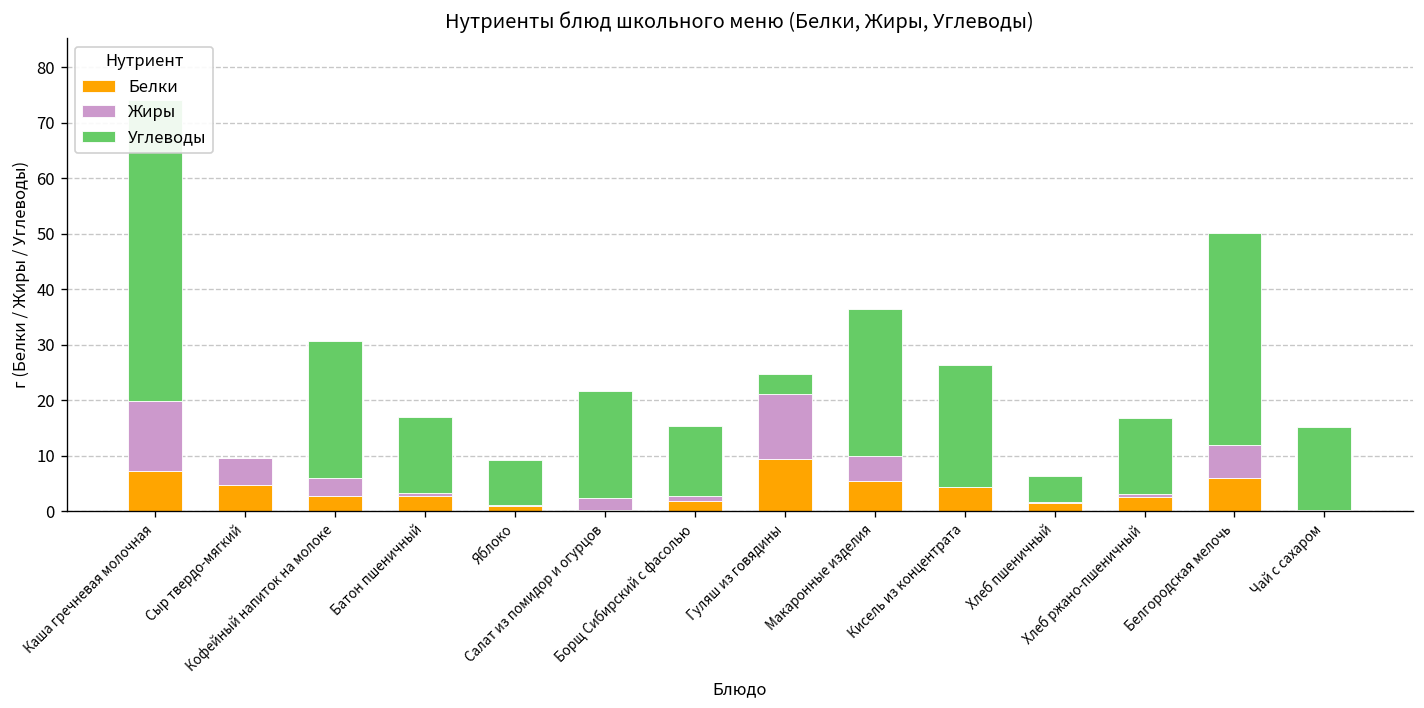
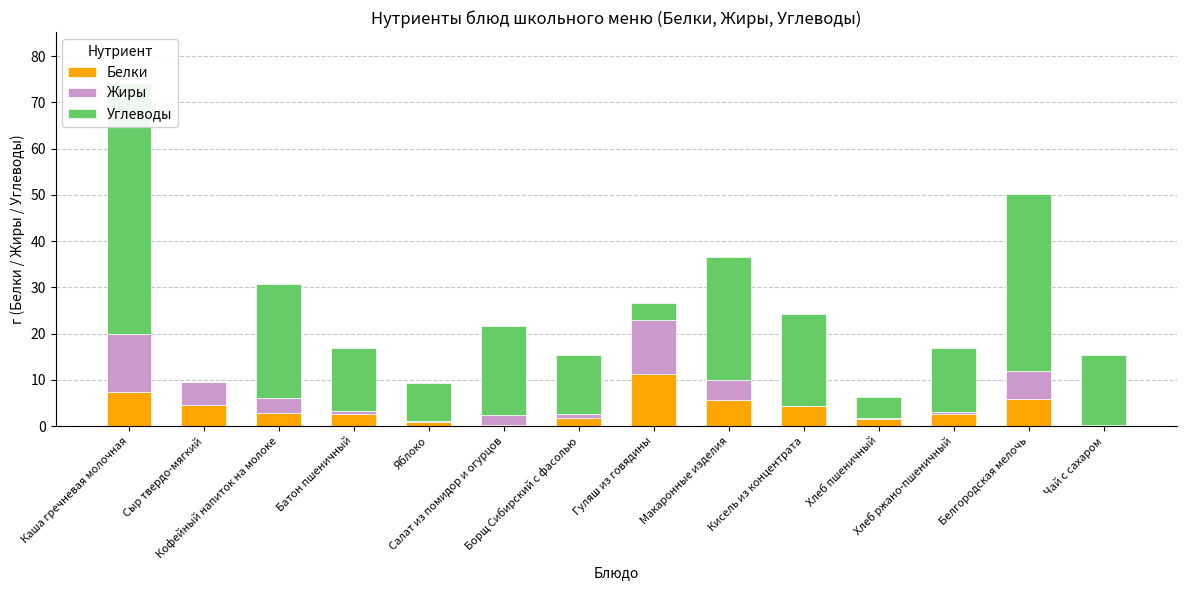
  {
    "Белки": {
      "Каша гречневая молочная": 7,
      "Сыр твердо-мягкий": 5,
      "Кофейный напиток на молоке": 3,
      "Батон пшеничный": 3,
      "Яблоко": 1,
      "Борщ Сибирский с фасолью": 2,
-     "Гуляш из говядины": 9,
+     "Гуляш из говядины": 11,
      "Макаронные изделия": 6,
      "Кисель из концентрата": 4,
      "Хлеб пшеничный": 2,
      "Хлеб ржано-пшеничный": 3,
      "Белгородская мелочь": 6
    },
    "Жиры": {
      "Каша гречневая молочная": 13,
      "Сыр твердо-мягкий": 5,
      "Кофейный напиток на молоке": 3,
      "Салат из помидор и огурцов": 2,
      "Борщ Сибирский с фасолью": 1,
      "Гуляш из говядины": 12,
      "Макаронные изделия": 5,
      "Кисель из концентрата": 0,
      "Белгородская мелочь": 6
    },
    "Углеводы": {
      "Кофейный напиток на молоке": 25,
      "Батон пшеничный": 14,
      "Яблоко": 8,
      "Салат из помидор и огурцов": 19,
      "Борщ Сибирский с фасолью": 13,
      "Гуляш из говядины": 4,
      "Макаронные изделия": 26,
-     "Кисель из концентрата": 22,
+     "Кисель из концентрата": 20,
      "Хлеб пшеничный": 5,
      "Хлеб ржано-пшеничный": 14,
      "Белгородская мелочь": 38,
      "Чай с сахаром": 15
    }
  }
